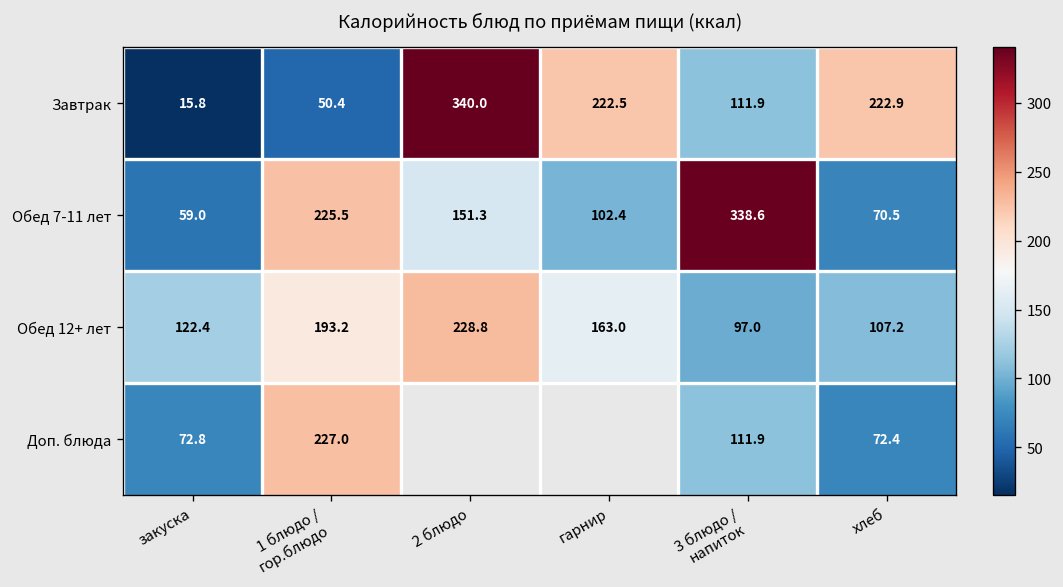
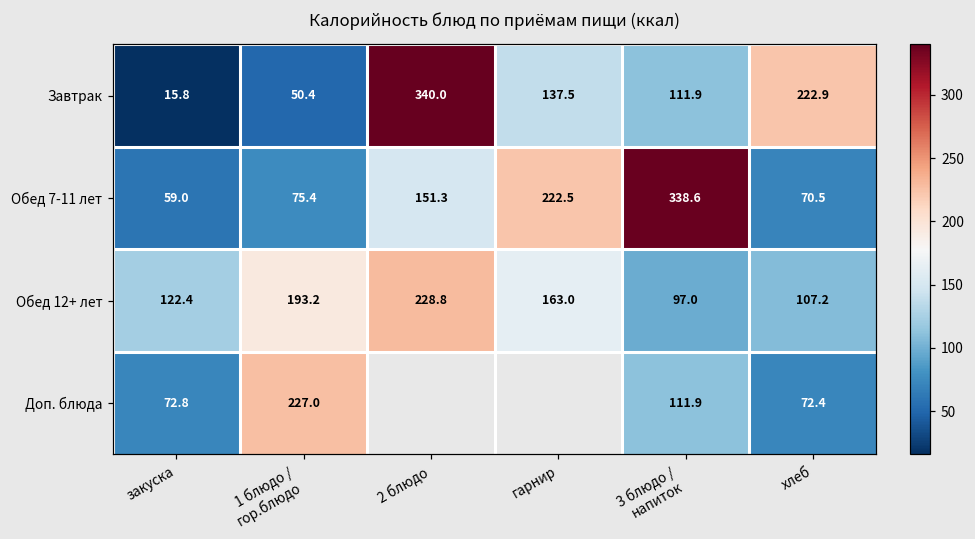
  {
    "Завтрак": {
      "закуска": 15.8,
      "1 блюдо / гор.блюдо": 50.4,
      "2 блюдо": 340.0,
-     "гарнир": 222.5,
+     "гарнир": 137.5,
      "3 блюдо / напиток": 111.9,
      "хлеб": 222.9
    },
    "Обед 7-11 лет": {
      "закуска": 59.0,
-     "1 блюдо / гор.блюдо": 225.5,
+     "1 блюдо / гор.блюдо": 75.4,
      "2 блюдо": 151.3,
-     "гарнир": 102.4,
+     "гарнир": 222.5,
      "3 блюдо / напиток": 338.6,
      "хлеб": 70.5
    },
    "Обед 12+ лет": {
      "закуска": 122.4,
      "1 блюдо / гор.блюдо": 193.2,
      "2 блюдо": 228.8,
      "гарнир": 163.0,
      "3 блюдо / напиток": 97.0,
      "хлеб": 107.2
    },
    "Доп. блюда": {
      "закуска": 72.8,
      "1 блюдо / гор.блюдо": 227.0,
      "3 блюдо / напиток": 111.9,
      "хлеб": 72.4
    }
  }
